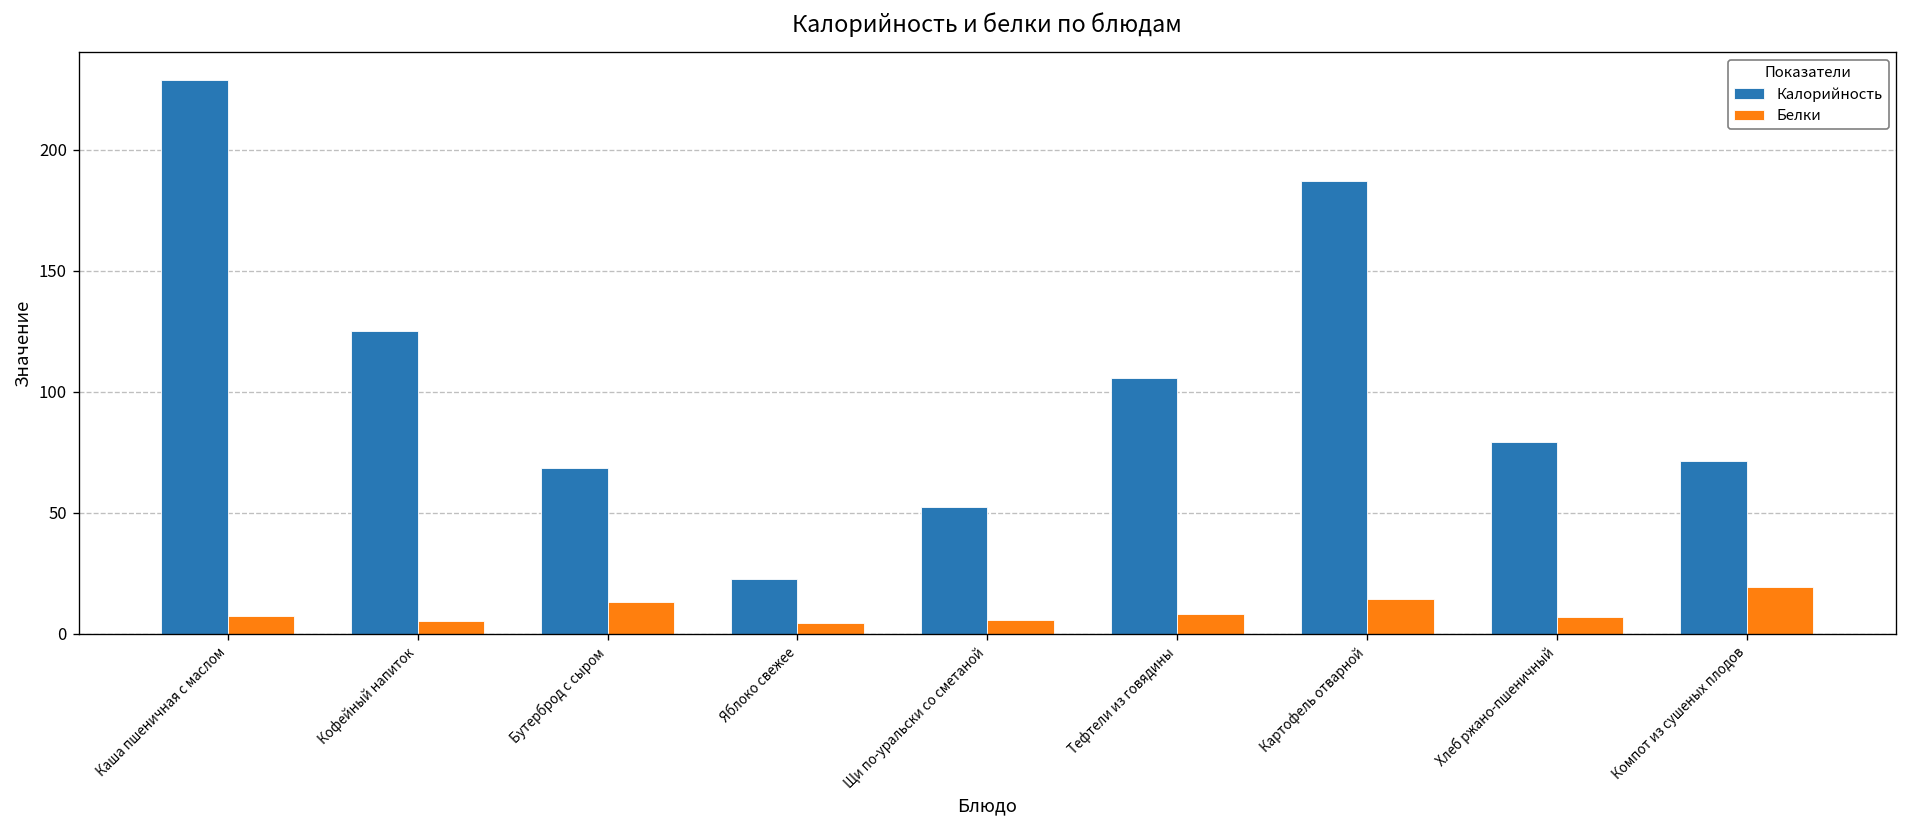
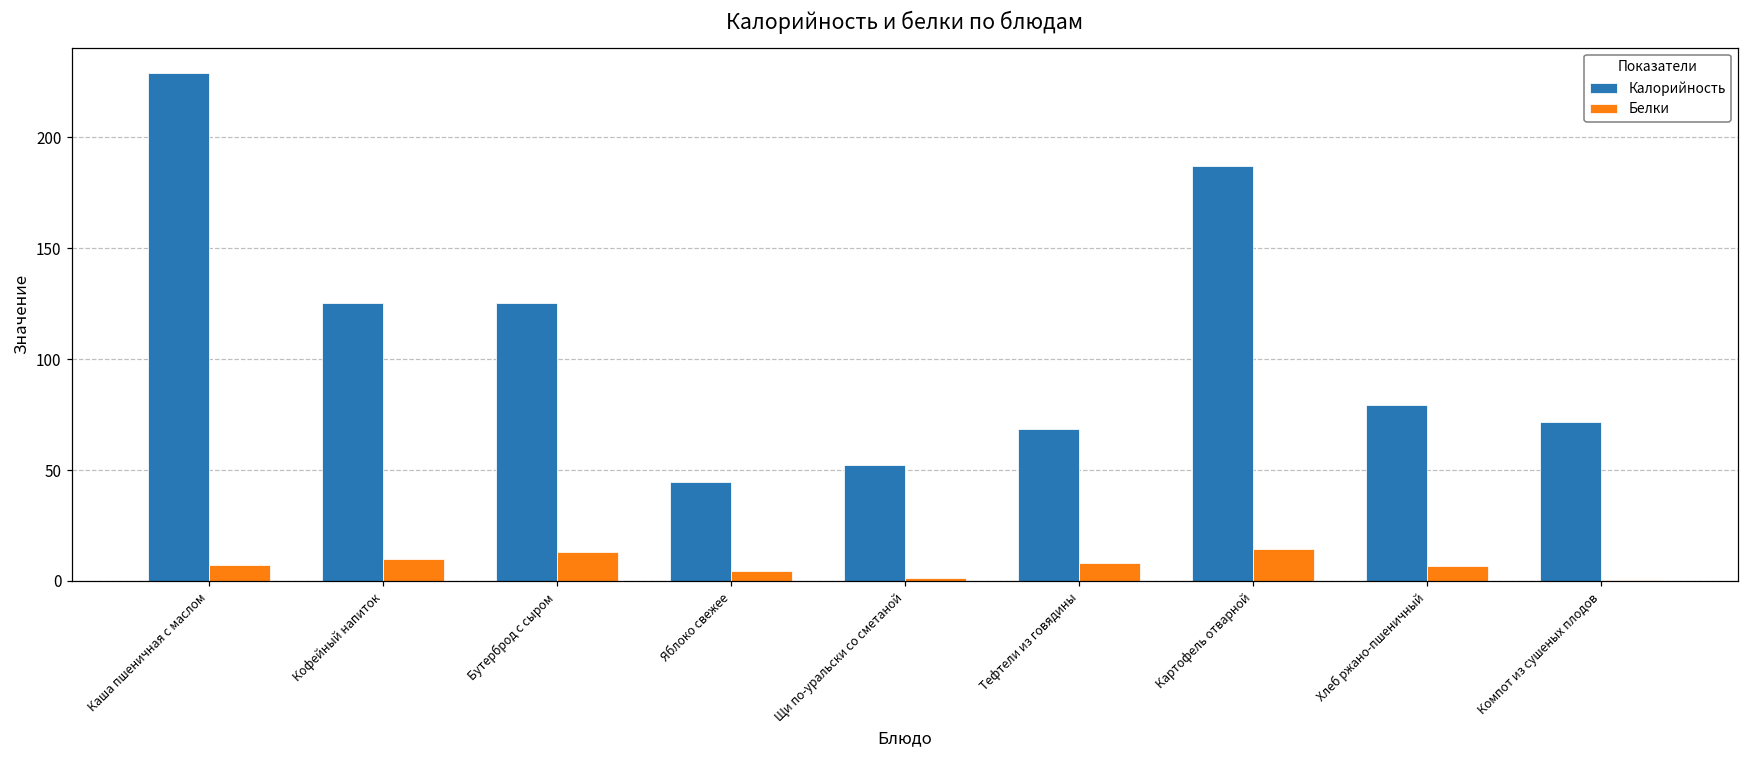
  {
    "Калорийность": {
      "Каша пшеничная с маслом": 229,
      "Кофейный напиток": 125,
-     "Бутерброд с сыром": 68,
-     "Яблоко свежее": 23,
+     "Бутерброд с сыром": 125,
+     "Яблоко свежее": 45,
      "Щи по-уральски со сметаной": 52,
-     "Тефтели из говядины": 106,
+     "Тефтели из говядины": 68,
      "Картофель отварной": 187,
      "Хлеб ржано-пшеничный": 79,
      "Компот из сушеных плодов": 72
    },
    "Белки": {
      "Каша пшеничная с маслом": 7,
-     "Кофейный напиток": 5,
+     "Кофейный напиток": 10,
      "Бутерброд с сыром": 13,
      "Яблоко свежее": 5,
-     "Щи по-уральски со сметаной": 6,
+     "Щи по-уральски со сметаной": 2,
      "Тефтели из говядины": 8,
      "Картофель отварной": 14,
      "Хлеб ржано-пшеничный": 7,
-     "Компот из сушеных плодов": 19
+     "Компот из сушеных плодов": 0
    }
  }
